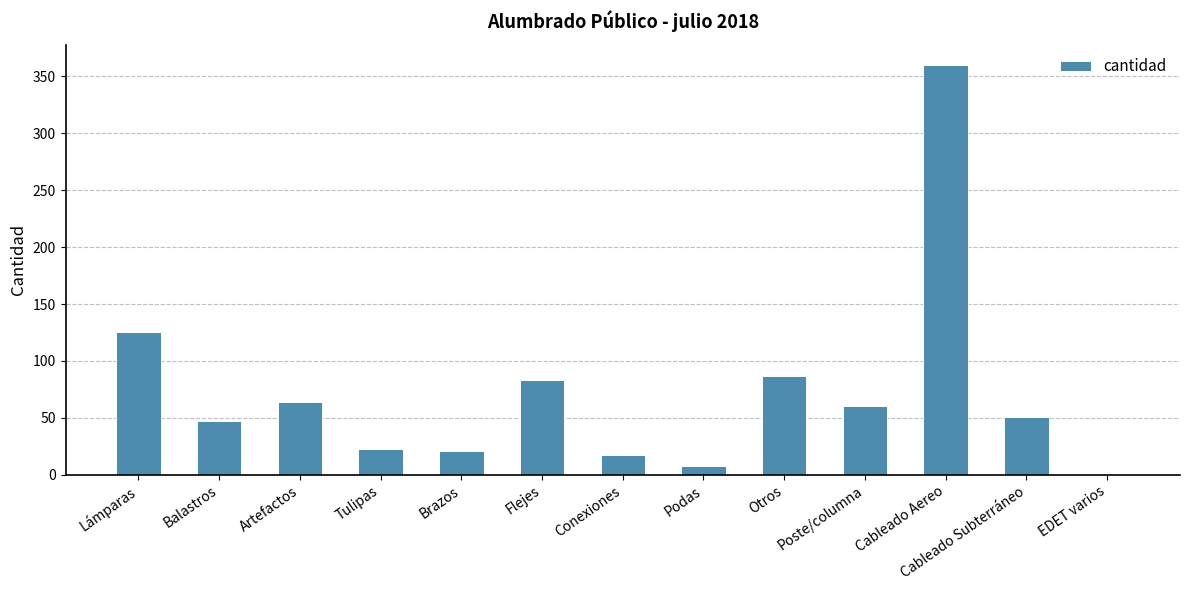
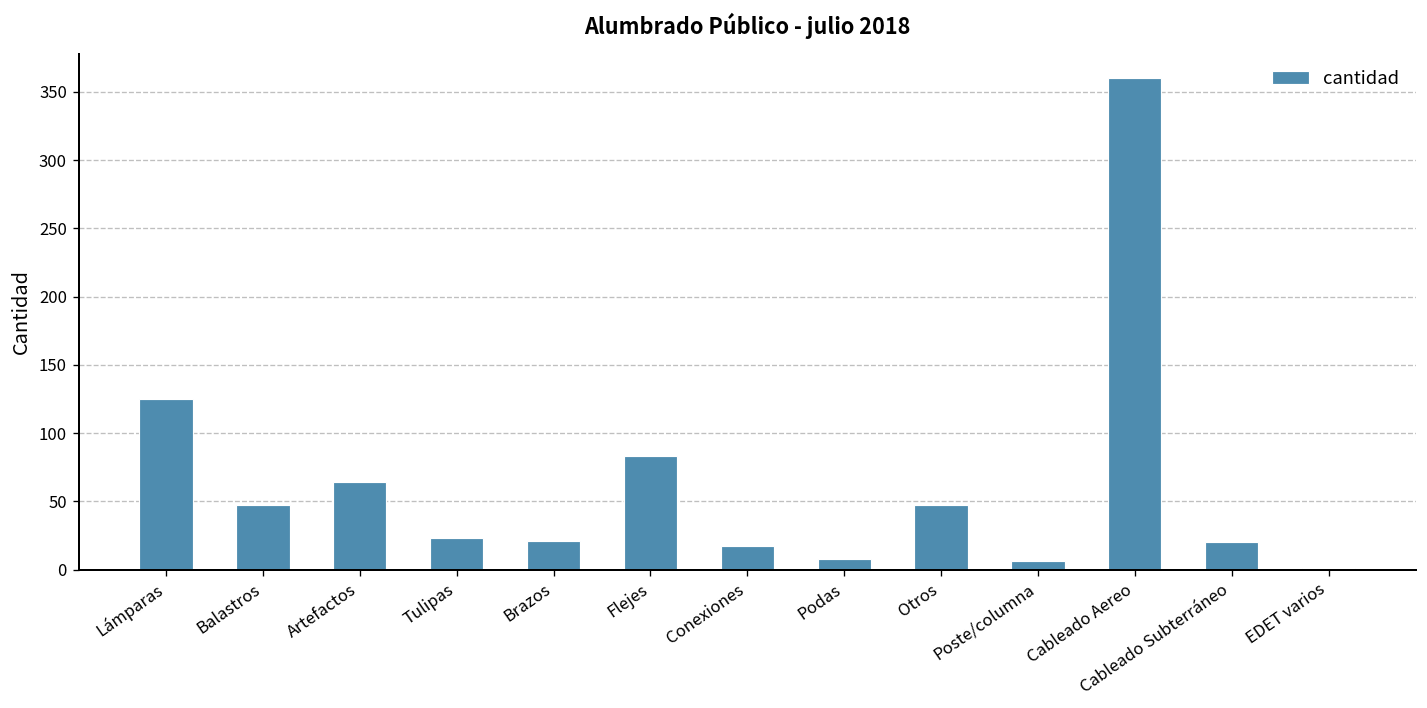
  {
    "Lámparas": 125,
    "Balastros": 47,
    "Artefactos": 64,
    "Tulipas": 23,
    "Brazos": 21,
    "Flejes": 83,
    "Conexiones": 17,
    "Podas": 8,
-   "Otros": 87,
-   "Poste/columna": 60,
+   "Otros": 47,
+   "Poste/columna": 6,
    "Cableado Aereo": 360,
-   "Cableado Subterráneo": 51
+   "Cableado Subterráneo": 20
  }
